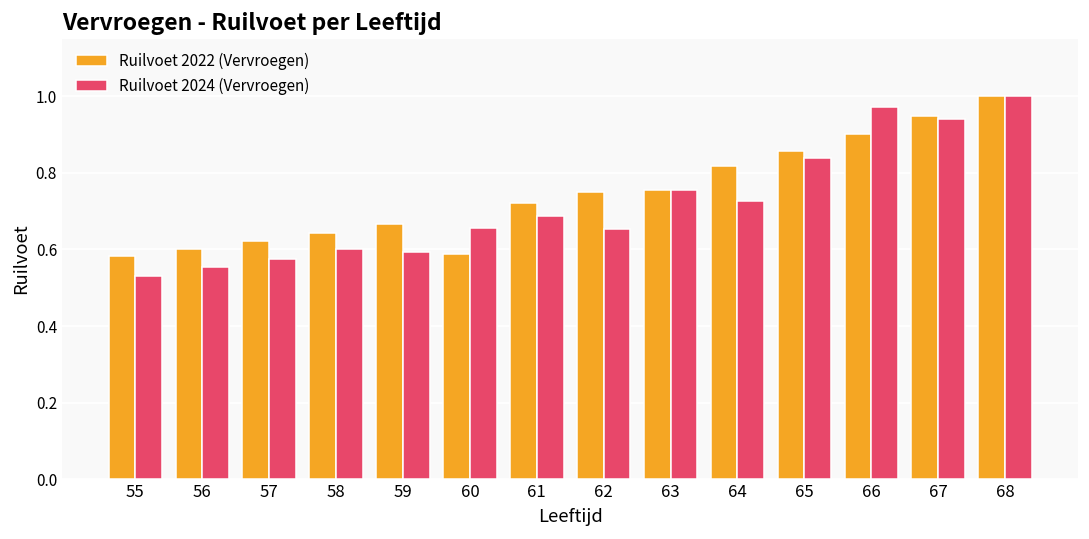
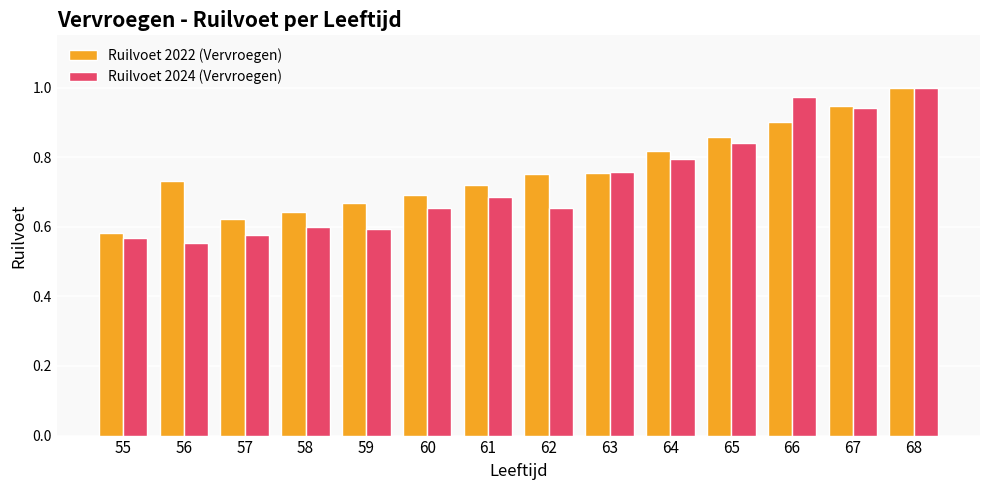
  {
    "Ruilvoet 2022 (Vervroegen)": {
      "55": 0.58,
-     "56": 0.60,
+     "56": 0.73,
      "57": 0.62,
      "58": 0.64,
      "59": 0.67,
-     "60": 0.59,
+     "60": 0.69,
      "61": 0.72,
      "62": 0.75,
      "63": 0.76,
      "64": 0.82,
      "65": 0.86,
      "66": 0.90,
      "67": 0.95,
      "68": 1.00
    },
    "Ruilvoet 2024 (Vervroegen)": {
-     "55": 0.53,
+     "55": 0.57,
      "56": 0.55,
      "57": 0.58,
      "58": 0.60,
      "59": 0.59,
      "60": 0.66,
      "61": 0.69,
      "62": 0.65,
      "63": 0.76,
-     "64": 0.73,
+     "64": 0.80,
      "65": 0.84,
      "66": 0.97,
      "67": 0.94,
      "68": 1.00
    }
  }
